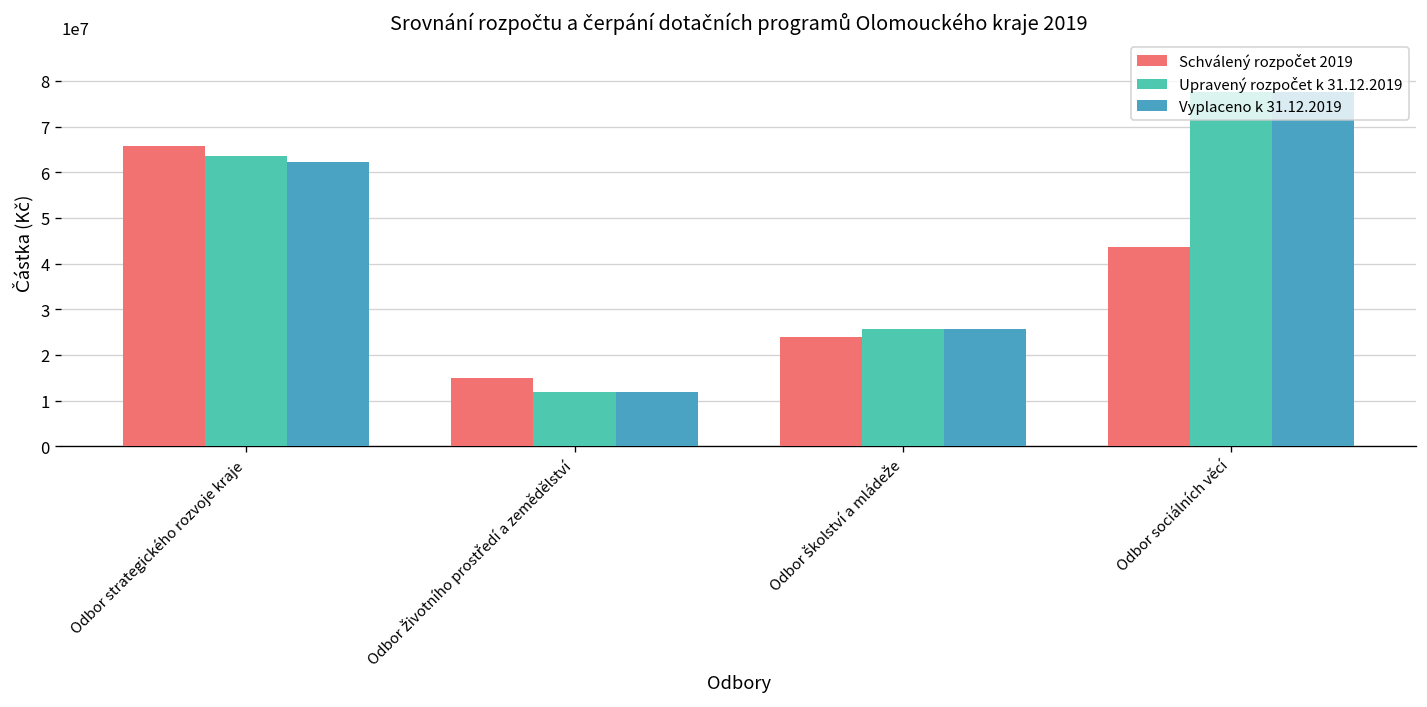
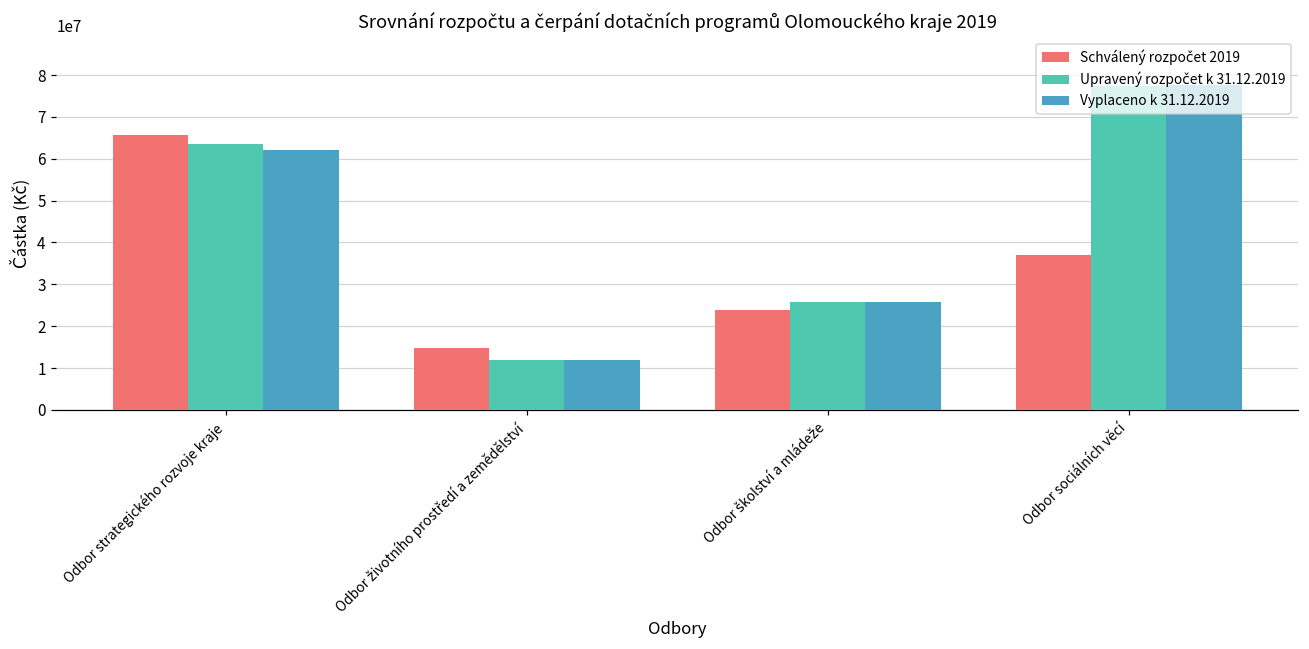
  {
    "Schválený rozpočet 2019": {
      "Odbor strategického rozvoje kraje": 66000000,
      "Odbor životního prostředí a zemědělství": 15000000,
      "Odbor školství a mládeže": 24000000,
-     "Odbor sociálních věcí": 44000000
+     "Odbor sociálních věcí": 37000000
    }
  }
